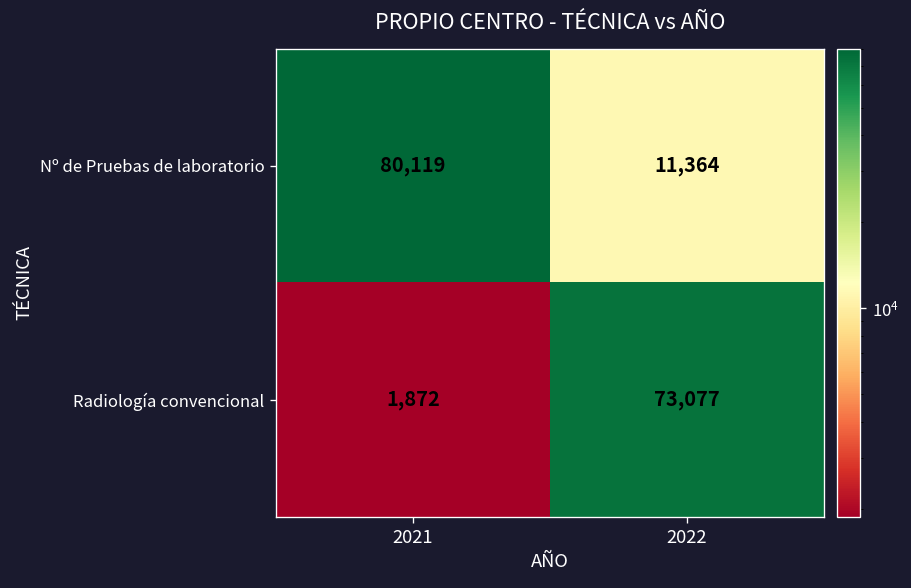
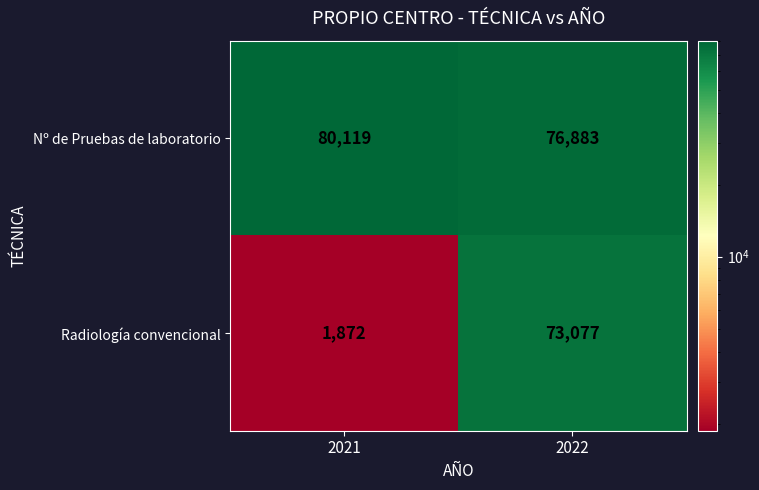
  {
    "Nº de Pruebas de laboratorio": {
      "2021": "80,119",
-     "2022": "11,364"
+     "2022": "76,883"
    },
    "Radiología convencional": {
      "2021": "1,872",
      "2022": "73,077"
    }
  }
